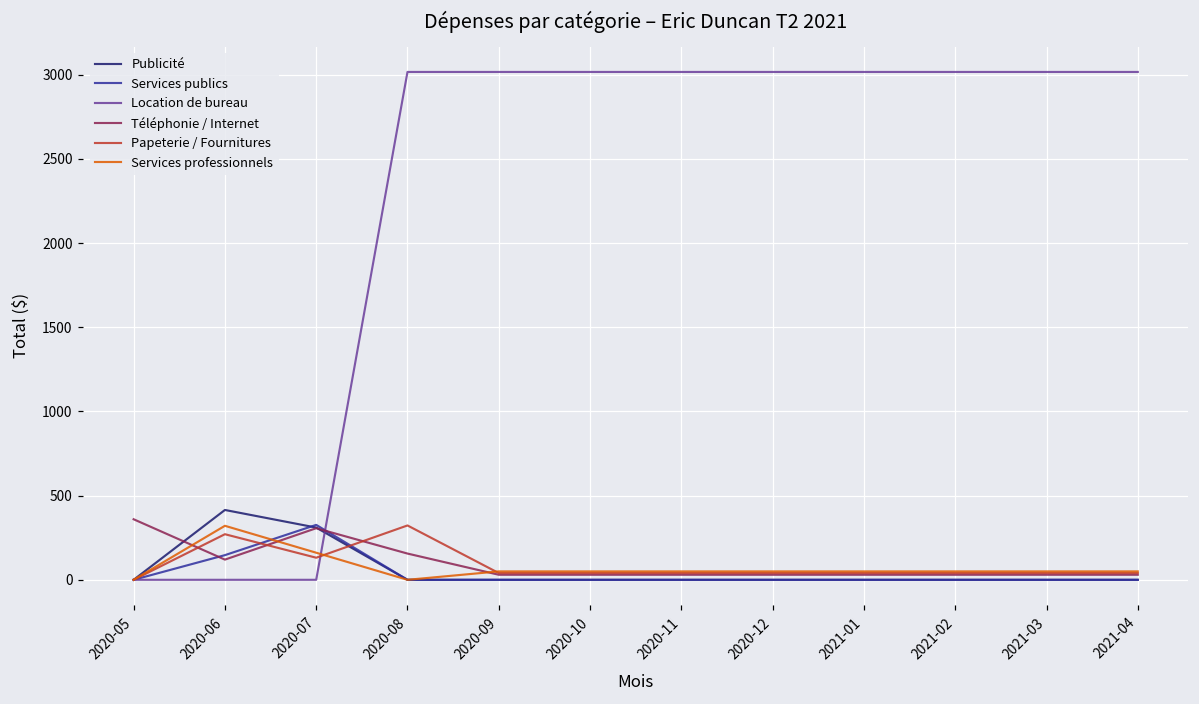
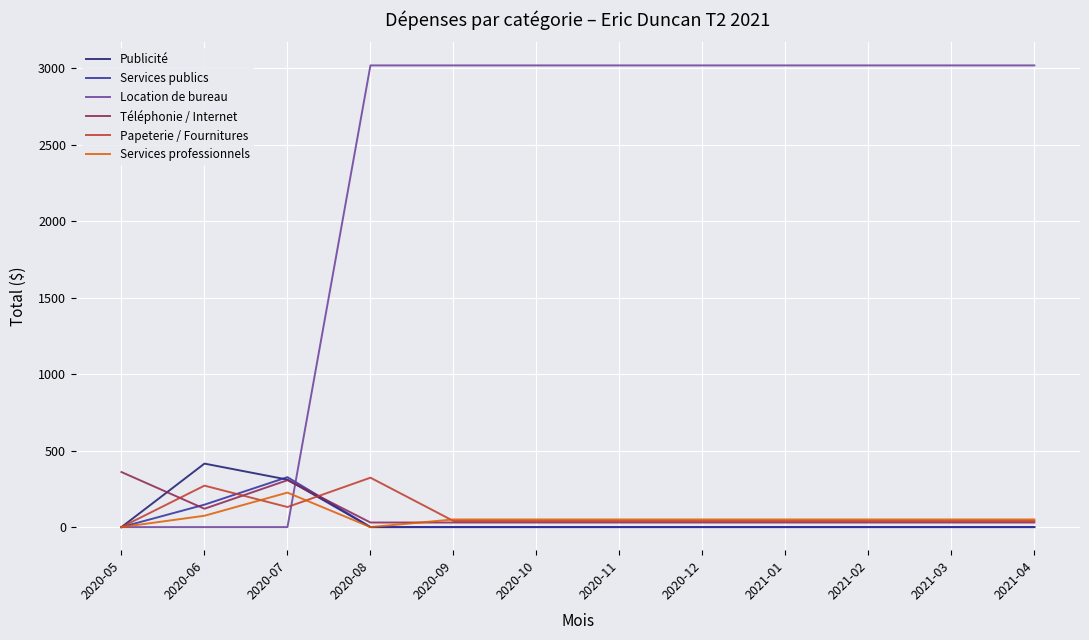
  {
    "Location de bureau": {
      "2020-06": 0,
      "2020-07": 0,
      "2020-08": 3020,
      "2020-09": 3020,
      "2020-10": 3020,
      "2020-11": 3020,
      "2020-12": 3020,
      "2021-01": 3020,
      "2021-02": 3020,
      "2021-03": 3020,
      "2021-04": 3020
    },
    "Téléphonie / Internet": {
      "2020-05": 360,
      "2020-06": 120,
-     "2020-08": 160
+     "2020-08": 30
    },
    "Papeterie / Fournitures": {
      "2020-06": 270,
      "2020-07": 130,
      "2020-08": 320
    },
    "Services professionnels": {
-     "2020-06": 320,
-     "2020-07": 160
+     "2020-06": 70,
+     "2020-07": 230
    }
  }
